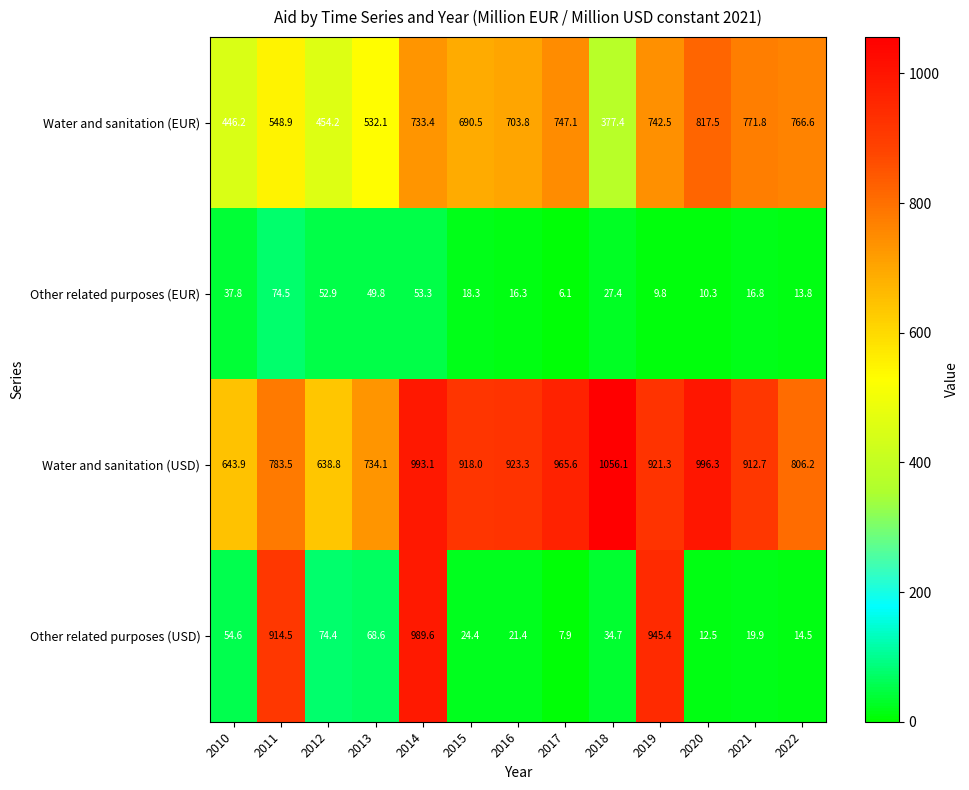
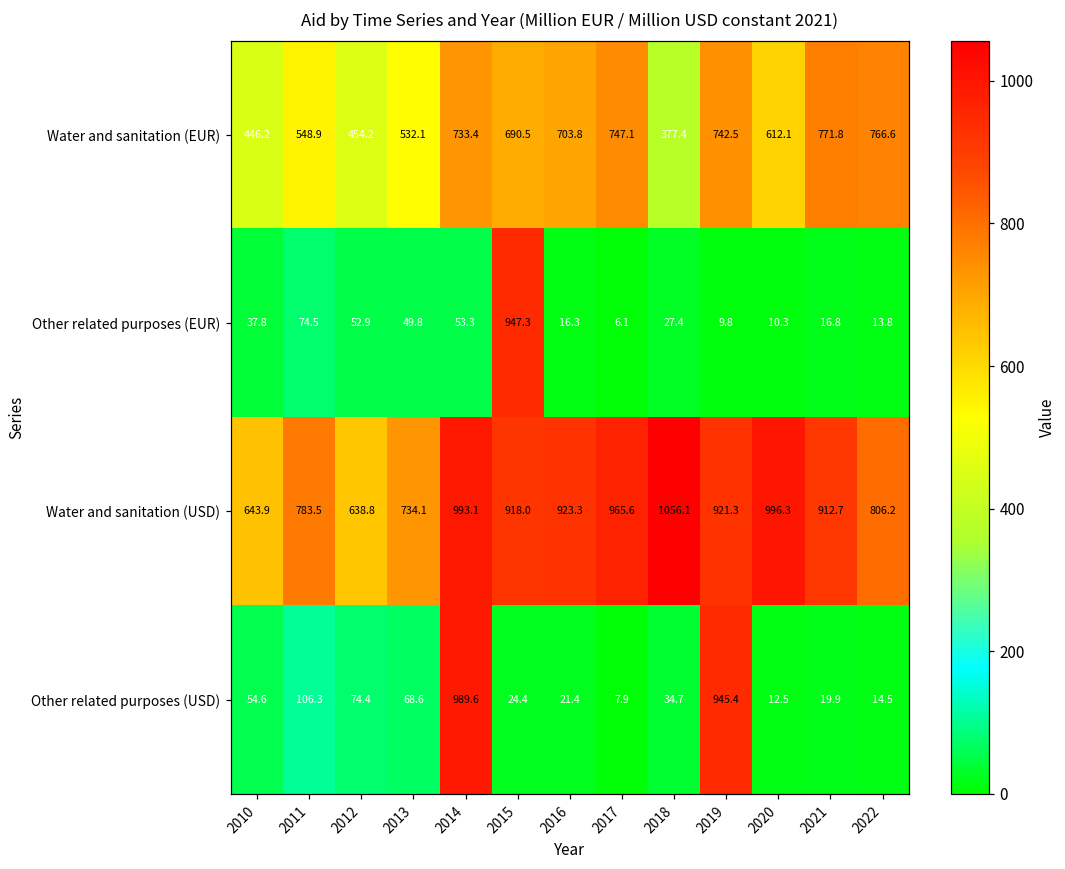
  {
    "Water and sanitation (EUR)": {
      "2010": 446.2,
      "2011": 548.9,
      "2012": 454.2,
      "2013": 532.1,
      "2014": 733.4,
      "2015": 690.5,
      "2016": 703.8,
      "2017": 747.1,
      "2018": 377.4,
      "2019": 742.5,
-     "2020": 817.5,
+     "2020": 612.1,
      "2021": 771.8,
      "2022": 766.6
    },
    "Other related purposes (EUR)": {
      "2010": 37.8,
      "2011": 74.5,
      "2012": 52.9,
      "2013": 49.8,
      "2014": 53.3,
-     "2015": 18.3,
+     "2015": 947.3,
      "2016": 16.3,
      "2017": 6.1,
      "2018": 27.4,
      "2019": 9.8,
      "2020": 10.3,
      "2021": 16.8,
      "2022": 13.8
    },
    "Water and sanitation (USD)": {
      "2010": 643.9,
      "2011": 783.5,
      "2012": 638.8,
      "2013": 734.1,
      "2014": 993.1,
      "2015": 918.0,
      "2016": 923.3,
      "2017": 965.6,
      "2018": 1056.1,
      "2019": 921.3,
      "2020": 996.3,
      "2021": 912.7,
      "2022": 806.2
    },
    "Other related purposes (USD)": {
      "2010": 54.6,
-     "2011": 914.5,
+     "2011": 106.3,
      "2012": 74.4,
      "2013": 68.6,
      "2014": 989.6,
      "2015": 24.4,
      "2016": 21.4,
      "2017": 7.9,
      "2018": 34.7,
      "2019": 945.4,
      "2020": 12.5,
      "2021": 19.9,
      "2022": 14.5
    }
  }
